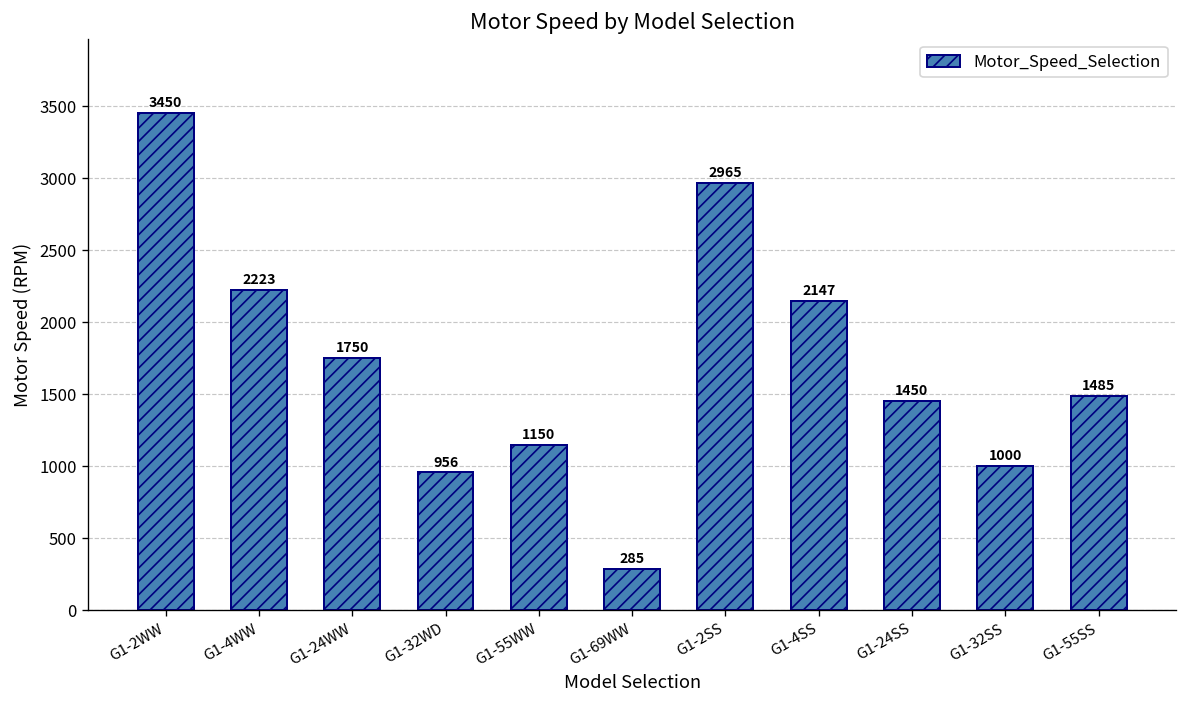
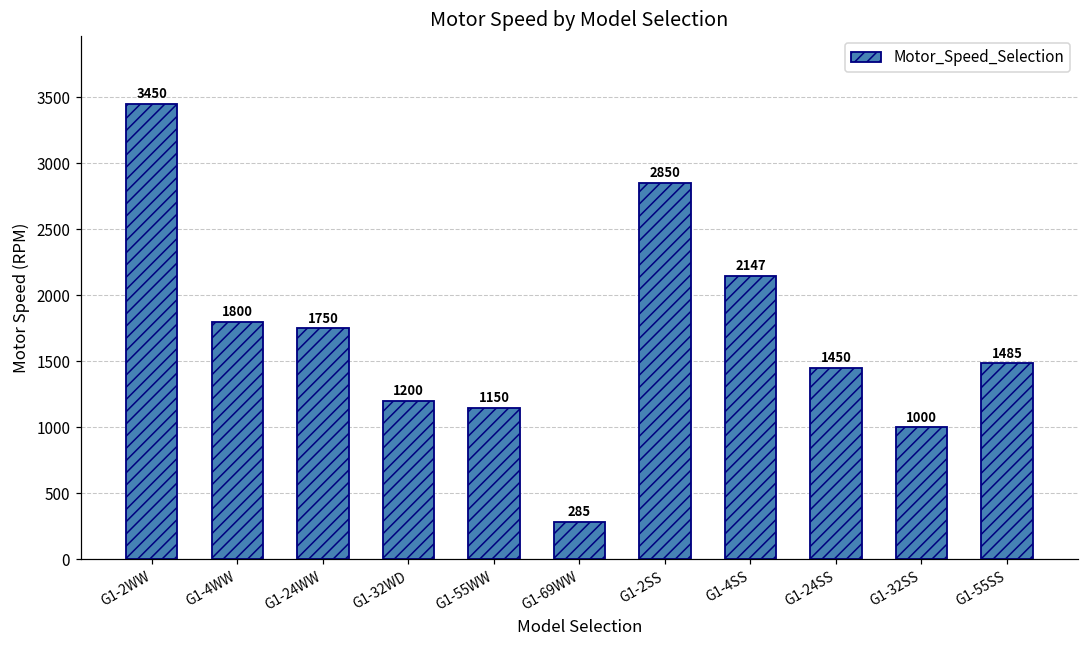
  {
    "G1-2WW": 3450,
-   "G1-4WW": 2223,
+   "G1-4WW": 1800,
    "G1-24WW": 1750,
-   "G1-32WD": 956,
+   "G1-32WD": 1200,
    "G1-55WW": 1150,
    "G1-69WW": 285,
-   "G1-2SS": 2965,
+   "G1-2SS": 2850,
    "G1-4SS": 2147,
    "G1-24SS": 1450,
    "G1-32SS": 1000,
    "G1-55SS": 1485
  }
